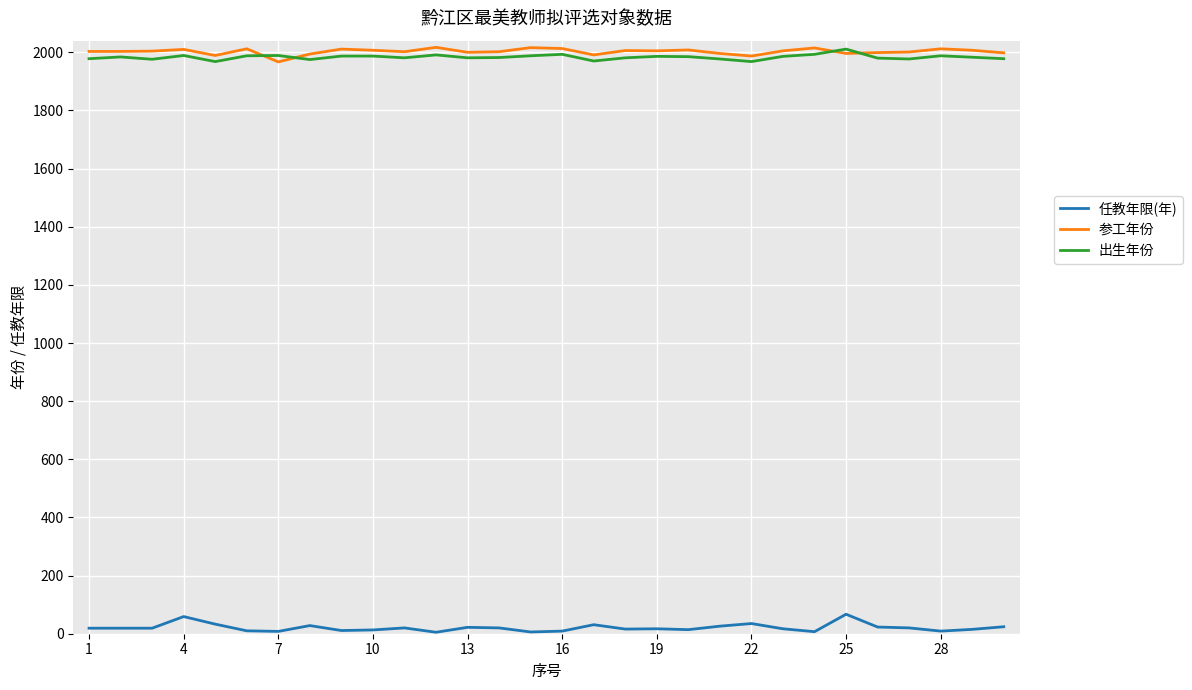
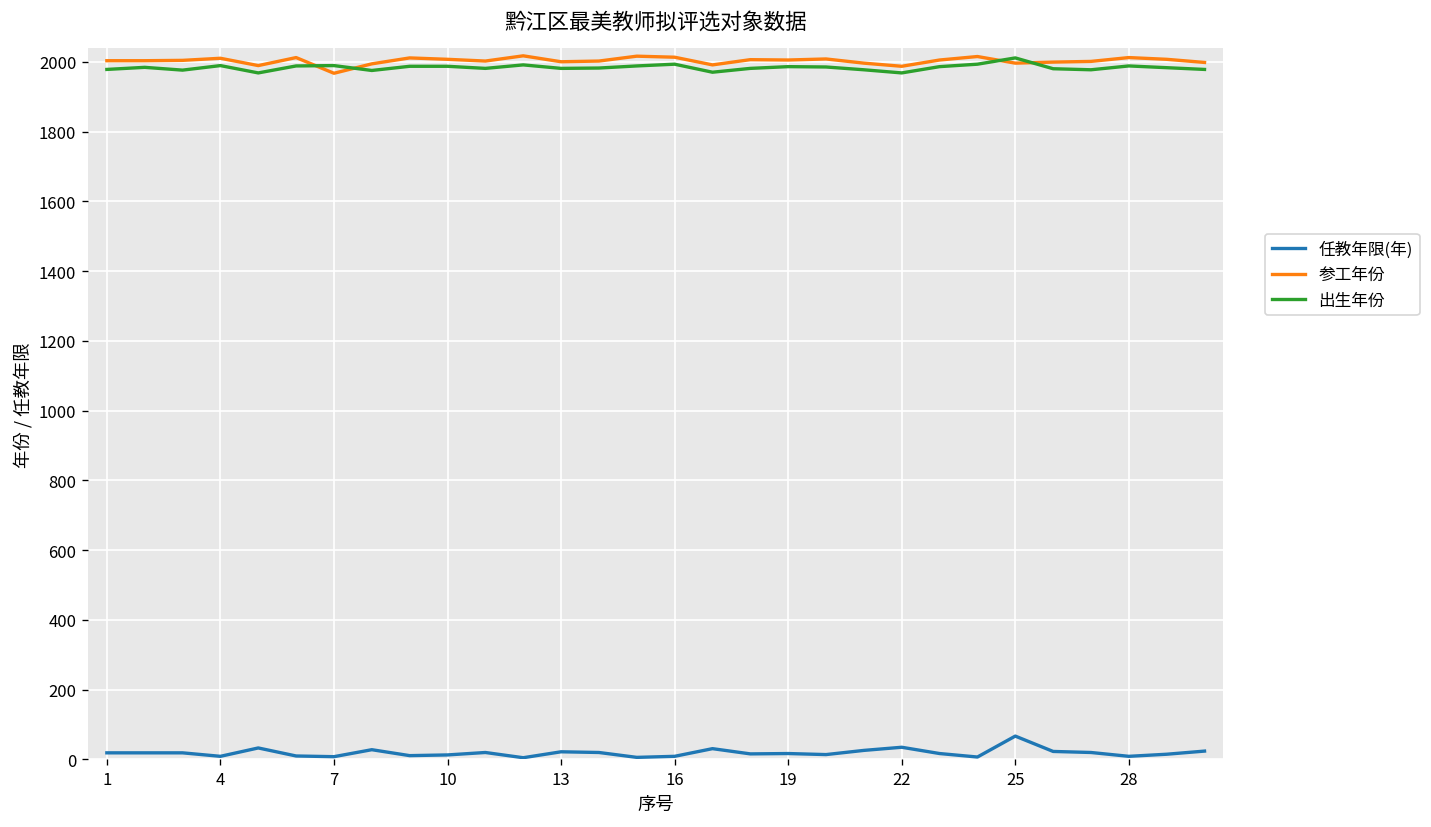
  {
    "任教年限(年)": {
      "1": 20,
-     "4": 60,
+     "4": 10,
      "7": 10,
      "10": 10,
      "13": 20,
      "16": 10,
      "19": 20,
      "22": 40,
      "25": 70,
      "28": 10
    },
    "参工年份": {
      "1": 2000,
      "4": 2010,
      "7": 1970,
      "10": 2010,
      "13": 2000,
      "16": 2010,
      "19": 2010,
      "22": 1990,
      "25": 2000,
      "28": 2010
    },
    "出生年份": {
      "1": 1980,
      "4": 1990,
      "7": 1990,
      "10": 1990,
      "13": 1980,
      "16": 1990,
      "19": 1990,
      "22": 1970,
      "25": 2010,
      "28": 1990
    }
  }
